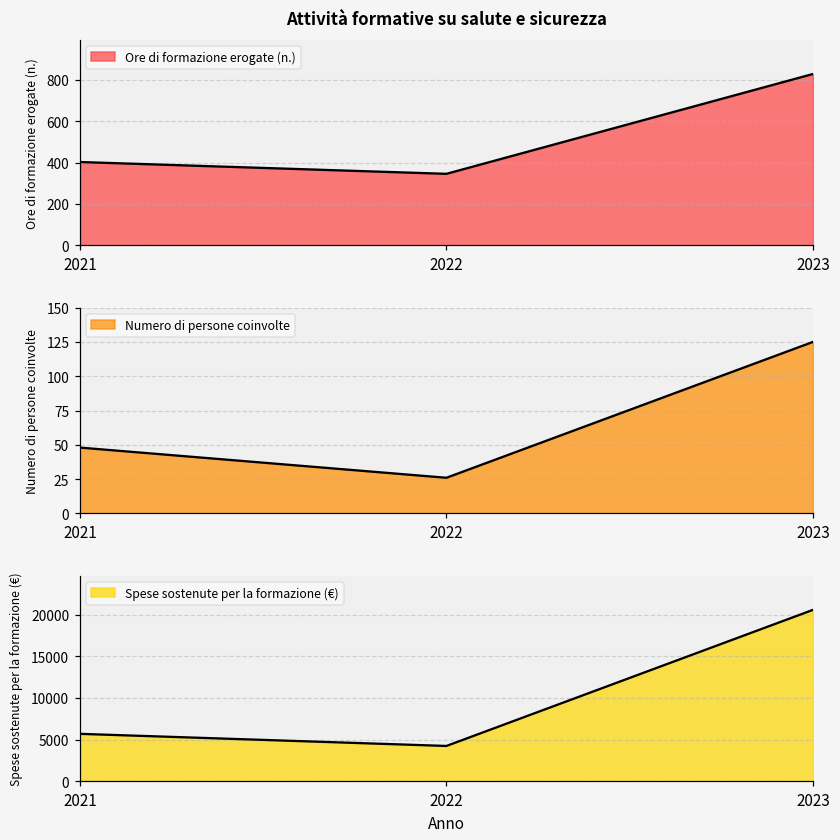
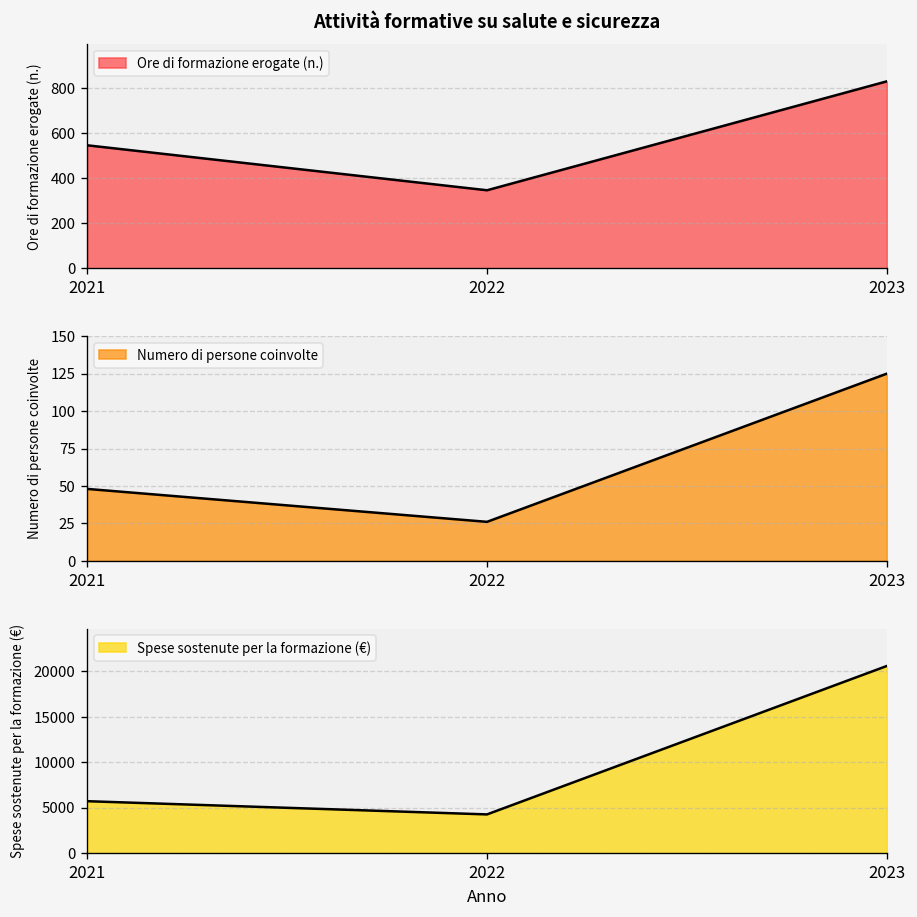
  {
    "Attività formative su salute e sicurezza": {
-     "2021": 400,
+     "2021": 550,
      "2022": 350,
      "2023": 830
    }
  }
